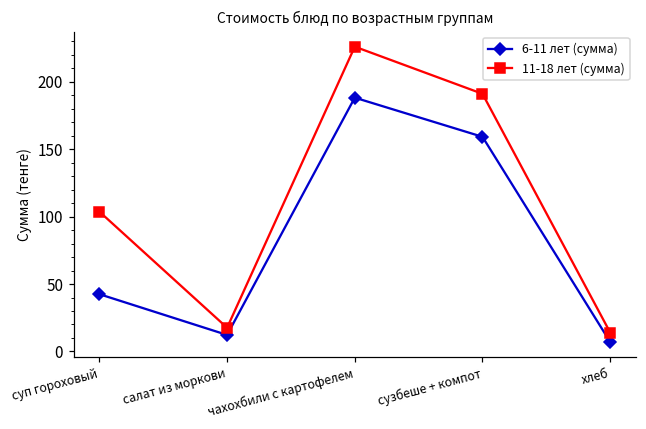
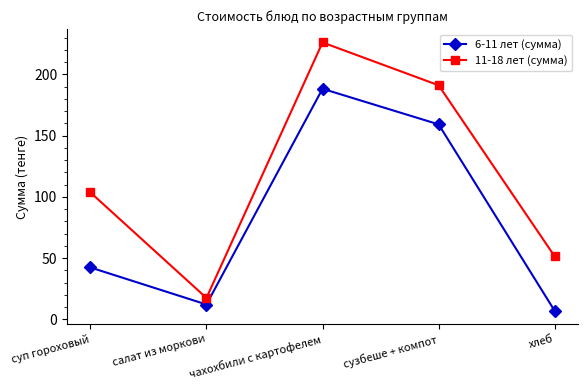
  {
    "6-11 лет (сумма)": {
      "суп гороховый": 42,
      "салат из моркови": 12,
      "чахохбили с картофелем": 188,
      "сузбеше + компот": 159,
      "хлеб": 7
    },
    "11-18 лет (сумма)": {
      "суп гороховый": 104,
      "салат из моркови": 18,
      "чахохбили с картофелем": 226,
      "сузбеше + компот": 191,
-     "хлеб": 14
+     "хлеб": 51
    }
  }
